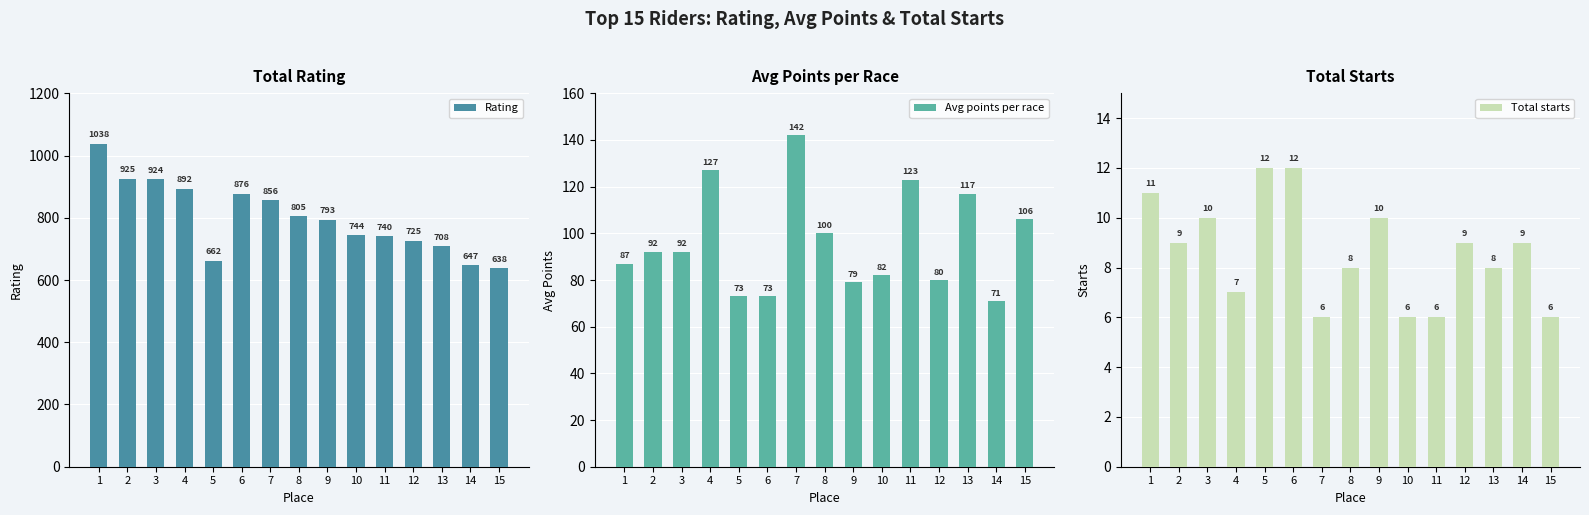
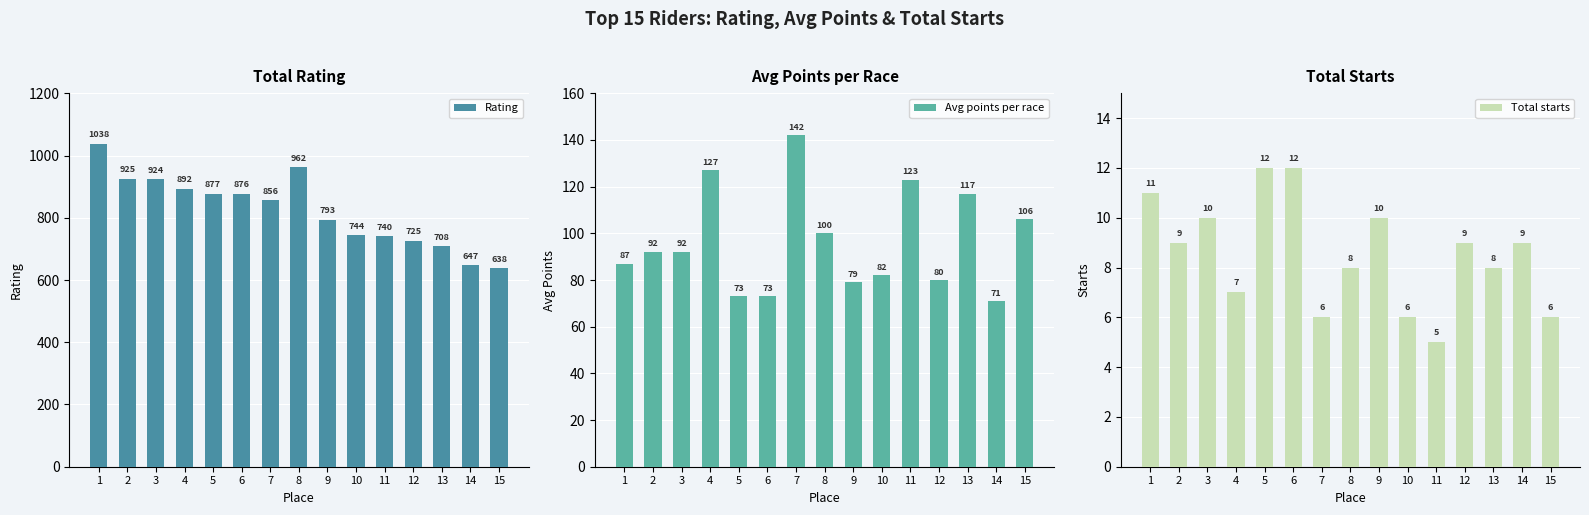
  {
    "Total Rating": {
      "1": 1038,
      "2": 925,
      "3": 924,
      "4": 892,
-     "5": 662,
+     "5": 877,
      "6": 876,
      "7": 856,
-     "8": 805,
+     "8": 962,
      "9": 793,
      "10": 744,
      "11": 740,
      "12": 725,
      "13": 708,
      "14": 647,
      "15": 638
    },
    "Avg Points per Race": {
      "1": 87,
      "2": 92,
      "3": 92,
      "4": 127,
      "5": 73,
      "6": 73,
      "7": 142,
      "8": 100,
      "9": 79,
      "10": 82,
      "11": 123,
      "12": 80,
      "13": 117,
      "14": 71,
      "15": 106
    },
    "Total Starts": {
      "1": 11,
      "2": 9,
      "3": 10,
      "4": 7,
      "5": 12,
      "6": 12,
      "7": 6,
      "8": 8,
      "9": 10,
      "10": 6,
-     "11": 6,
+     "11": 5,
      "12": 9,
      "13": 8,
      "14": 9,
      "15": 6
    }
  }
